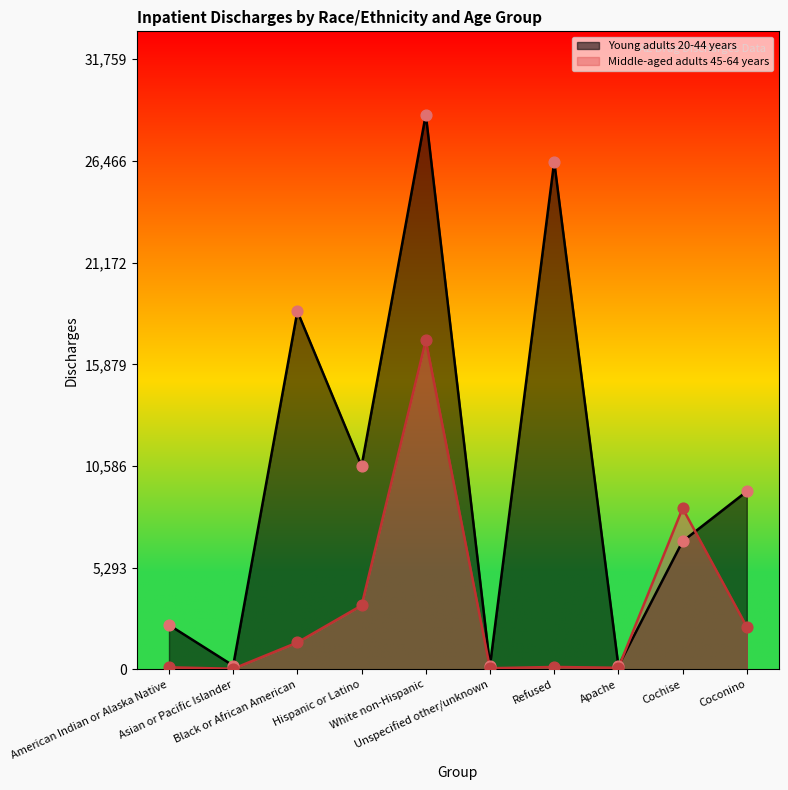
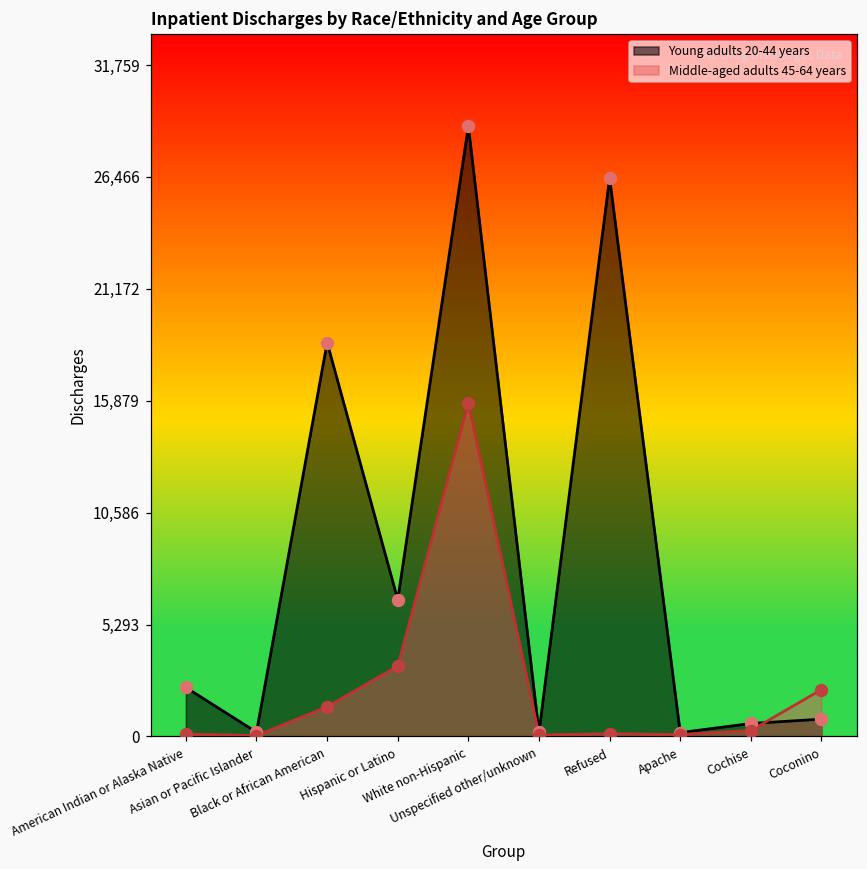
  {
    "Young adults 20-44 years": {
      "American Indian or Alaska Native": "2,300",
      "Asian or Pacific Islander": "200",
      "Black or African American": "18,600",
-     "Hispanic or Latino": "10,600",
+     "Hispanic or Latino": "6,500",
      "White non-Hispanic": "28,900",
      "Refused": "26,400",
-     "Cochise": "6,700",
-     "Coconino": "9,300"
+     "Cochise": "600",
+     "Coconino": "800"
    },
    "Middle-aged adults 45-64 years": {
      "American Indian or Alaska Native": "100",
      "Asian or Pacific Islander": "0",
      "Black or African American": "1,400",
      "Hispanic or Latino": "3,300",
-     "White non-Hispanic": "17,100",
+     "White non-Hispanic": "15,800",
      "Refused": "100",
-     "Cochise": "8,400",
+     "Cochise": "300",
      "Coconino": "2,200"
    }
  }
